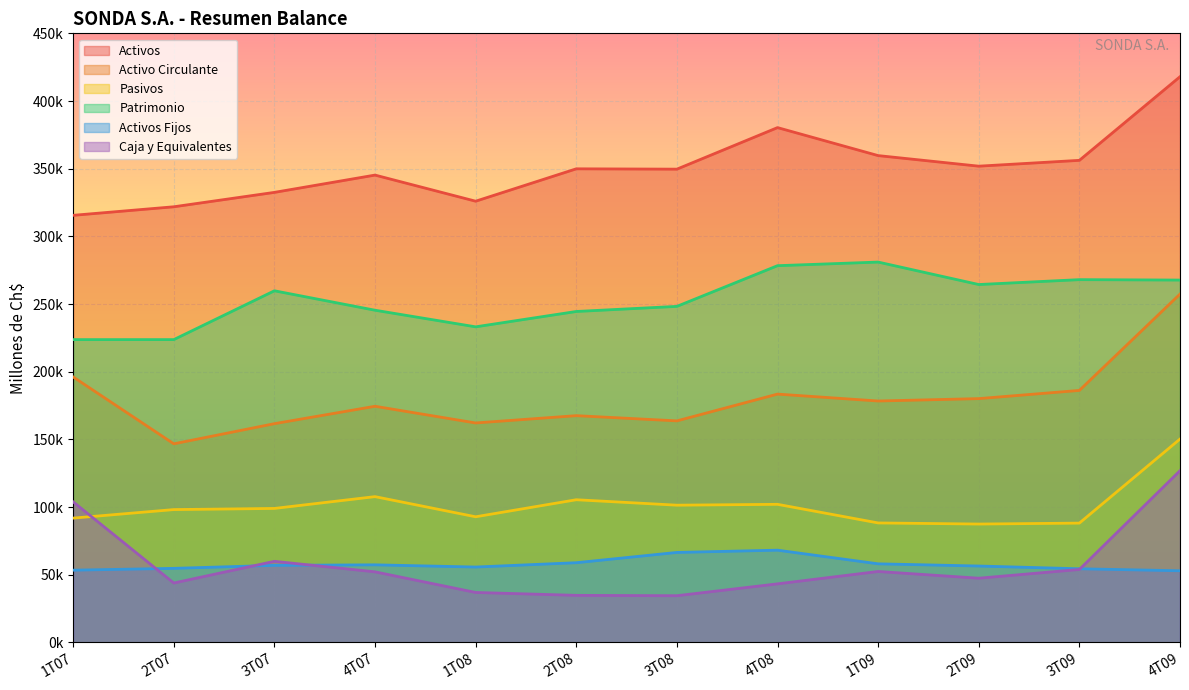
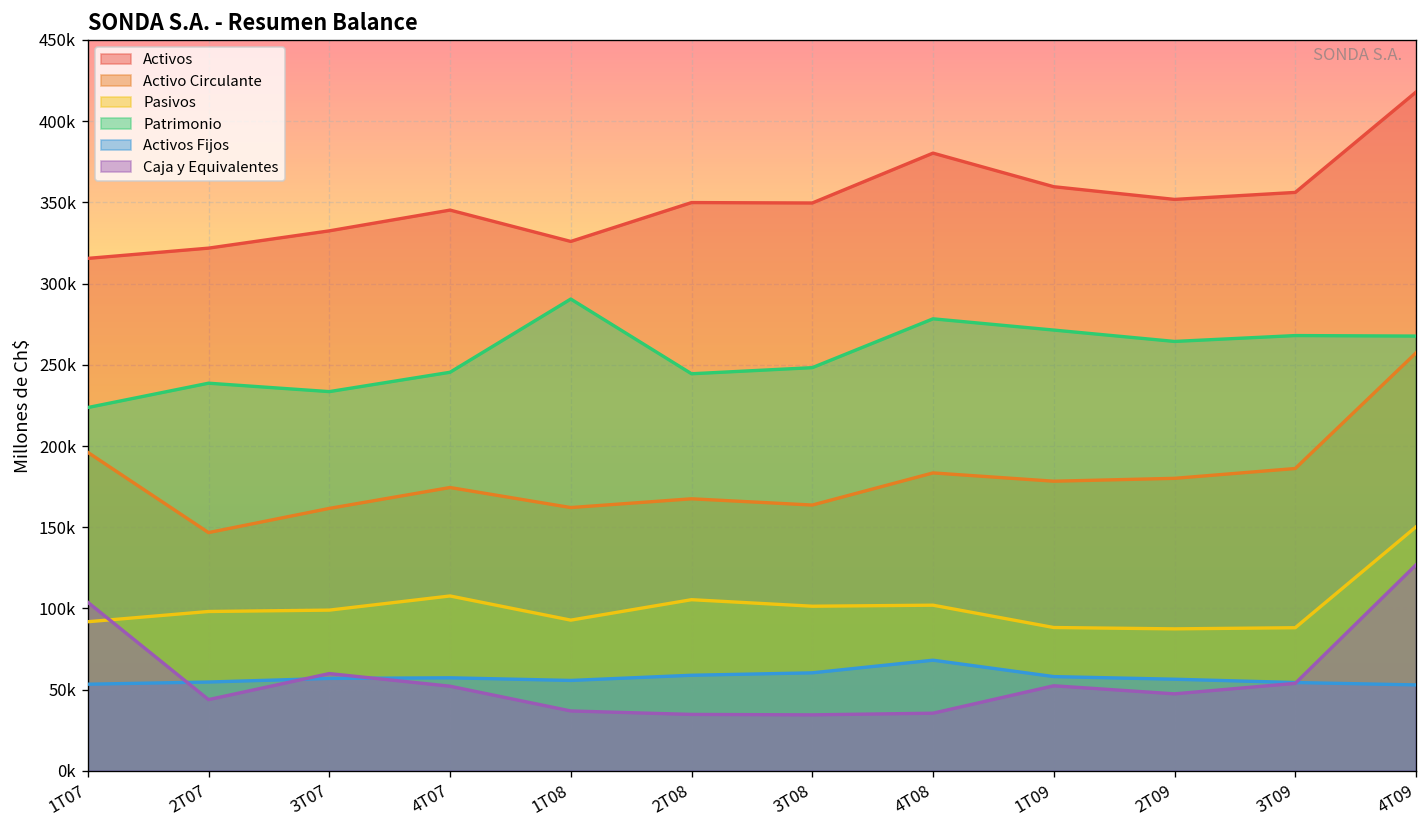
  {
    "Patrimonio": {
      "1T07": 224000,
-     "2T07": 224000,
-     "3T07": 260000,
+     "2T07": 239000,
+     "3T07": 234000,
      "4T07": 245000,
-     "1T08": 233000,
+     "1T08": 291000,
      "2T08": 244000,
      "3T08": 248000,
      "4T08": 278000,
-     "1T09": 281000,
+     "1T09": 271000,
      "2T09": 264000,
      "3T09": 268000,
      "4T09": 268000
    },
    "Activos Fijos": {
      "1T07": 53000,
      "2T07": 55000,
      "3T07": 57000,
      "4T07": 57000,
      "1T08": 56000,
      "2T08": 59000,
-     "3T08": 66000,
+     "3T08": 60000,
      "4T08": 68000,
      "1T09": 58000,
      "2T09": 56000,
      "4T09": 53000
    },
    "Caja y Equivalentes": {
      "1T07": 104000,
      "2T07": 44000,
      "3T07": 60000,
      "4T07": 52000,
      "1T08": 37000,
      "2T08": 35000,
      "3T08": 34000,
-     "4T08": 43000,
+     "4T08": 36000,
      "1T09": 52000,
      "2T09": 47000,
      "4T09": 127000
    }
  }
